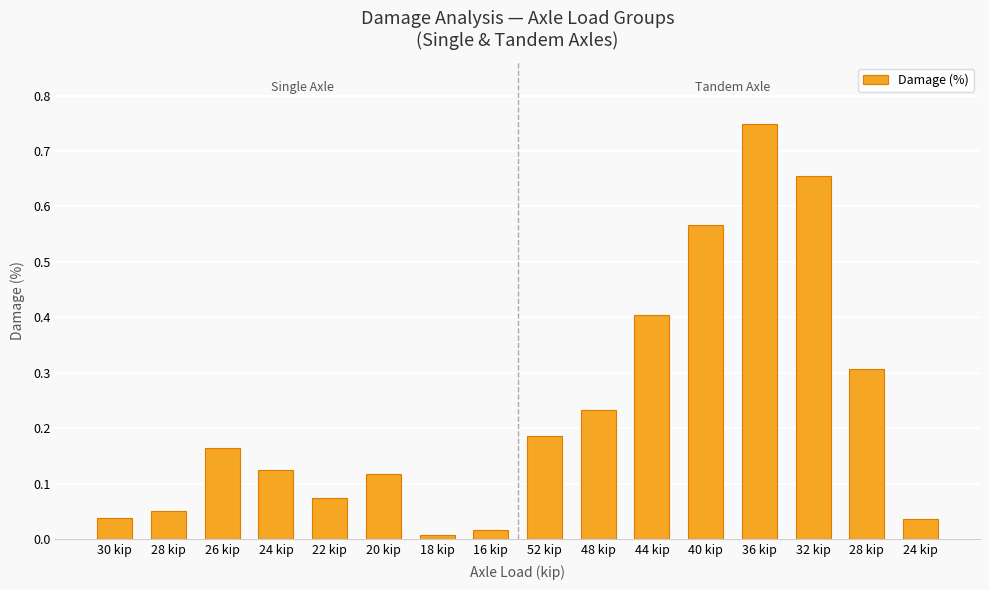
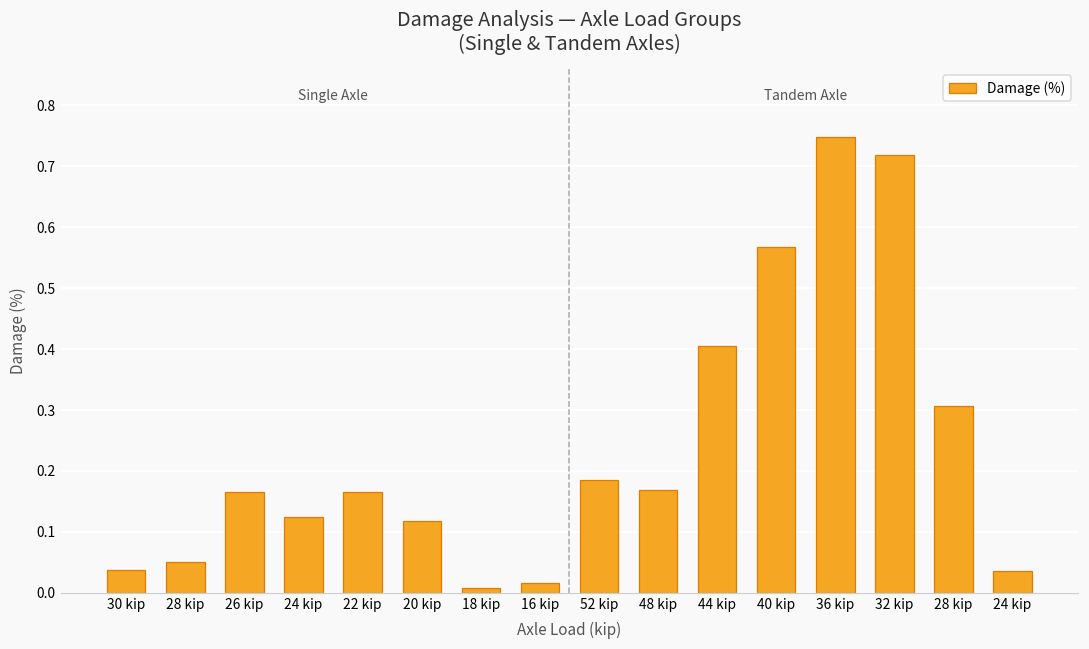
  {
    "30 kip": 0.04,
    "26 kip": 0.16,
-   "22 kip": 0.07,
+   "22 kip": 0.17,
    "20 kip": 0.12,
    "18 kip": 0.01,
    "16 kip": 0.02,
    "52 kip": 0.19,
-   "48 kip": 0.23,
+   "48 kip": 0.17,
    "44 kip": 0.40,
    "40 kip": 0.57,
    "36 kip": 0.75,
-   "32 kip": 0.65
+   "32 kip": 0.72
  }
